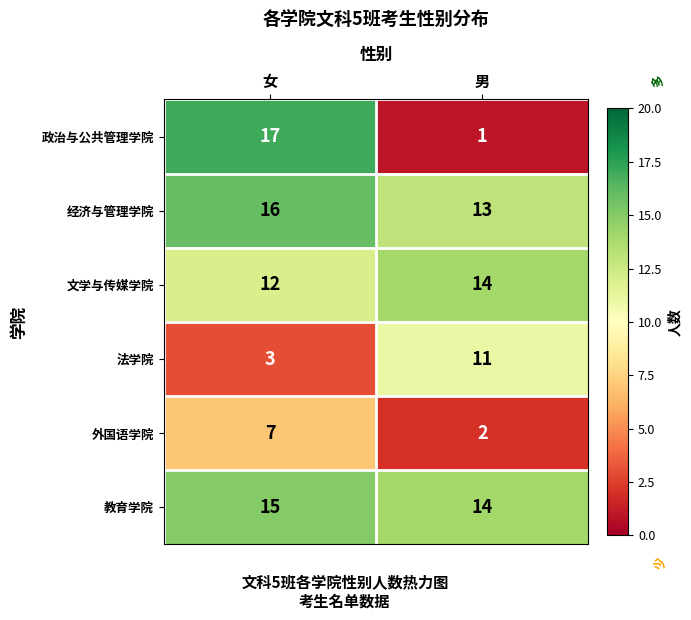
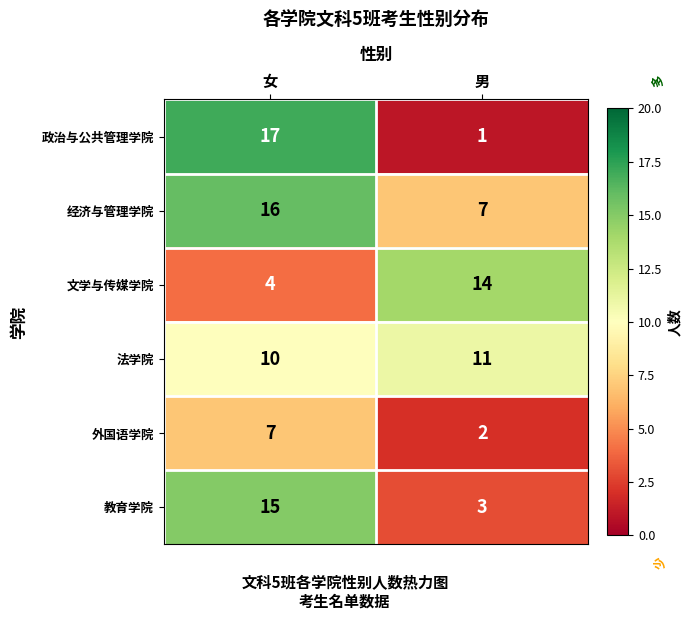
  {
    "政治与公共管理学院": {
      "女": 17,
      "男": 1
    },
    "经济与管理学院": {
      "女": 16,
-     "男": 13
+     "男": 7
    },
    "文学与传媒学院": {
-     "女": 12,
+     "女": 4,
      "男": 14
    },
    "法学院": {
-     "女": 3,
+     "女": 10,
      "男": 11
    },
    "外国语学院": {
      "女": 7,
      "男": 2
    },
    "教育学院": {
      "女": 15,
-     "男": 14
+     "男": 3
    }
  }
